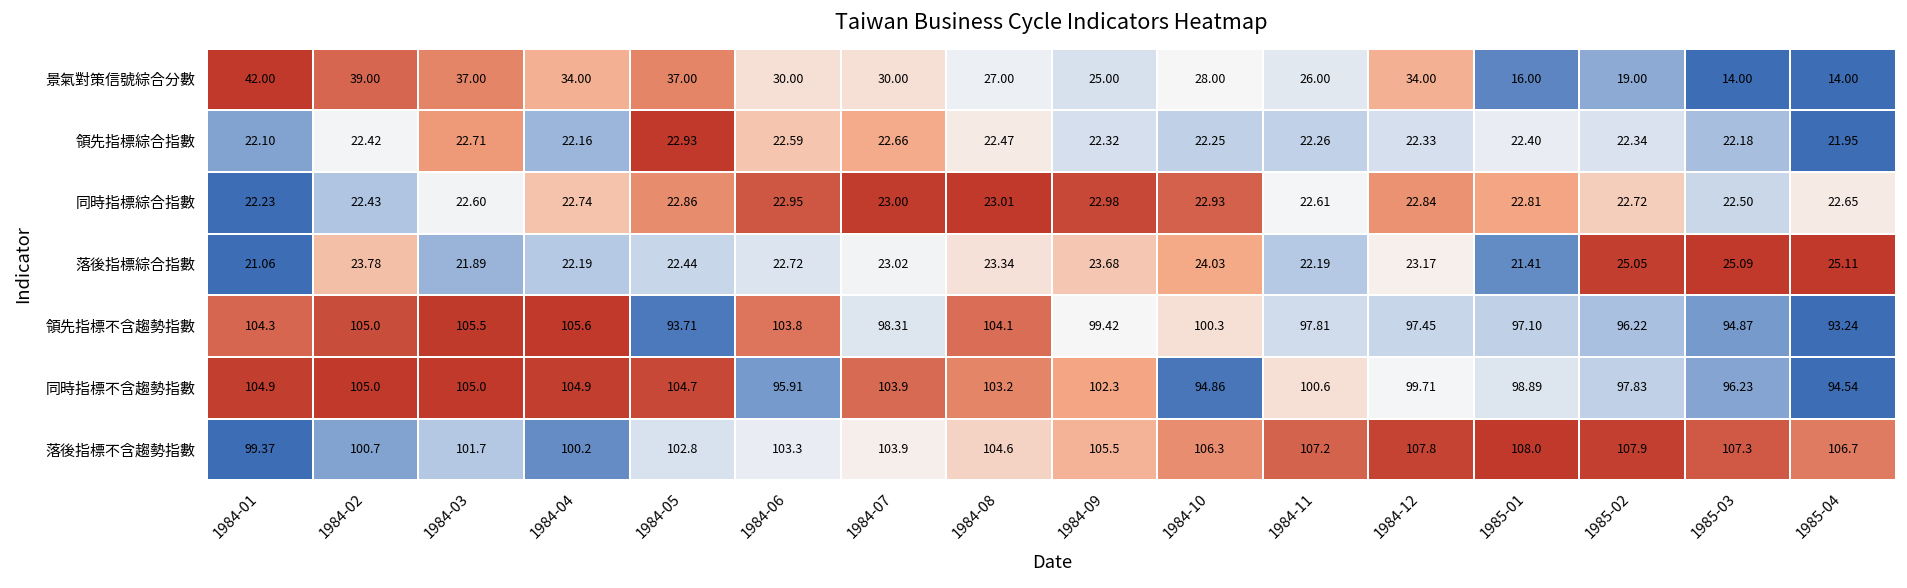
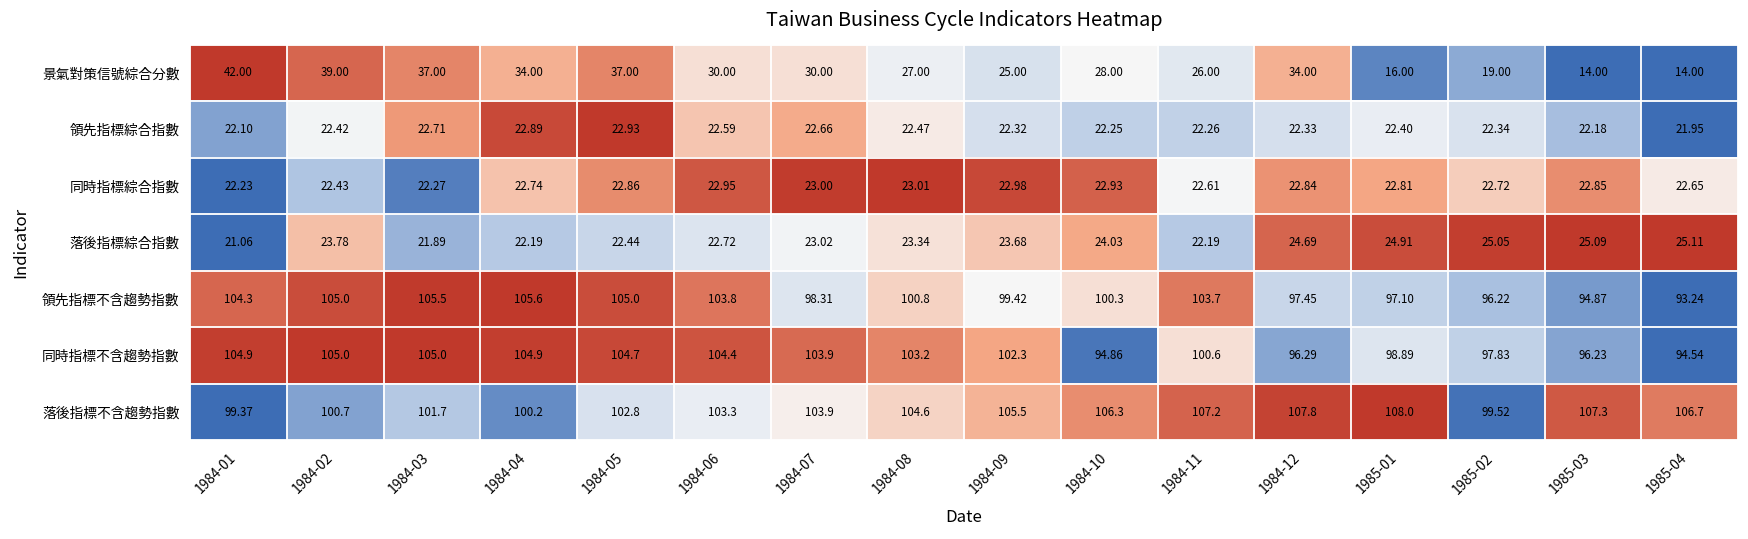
  {
    "景氣對策信號綜合分數": {
      "1984-01": 42.00,
      "1984-02": 39.00,
      "1984-03": 37.00,
      "1984-04": 34.00,
      "1984-05": 37.00,
      "1984-06": 30.00,
      "1984-07": 30.00,
      "1984-08": 27.00,
      "1984-09": 25.00,
      "1984-10": 28.00,
      "1984-11": 26.00,
      "1984-12": 34.00,
      "1985-01": 16.00,
      "1985-02": 19.00,
      "1985-03": 14.00,
      "1985-04": 14.00
    },
    "領先指標綜合指數": {
      "1984-01": 22.10,
      "1984-02": 22.42,
      "1984-03": 22.71,
-     "1984-04": 22.16,
+     "1984-04": 22.89,
      "1984-05": 22.93,
      "1984-06": 22.59,
      "1984-07": 22.66,
      "1984-08": 22.47,
      "1984-09": 22.32,
      "1984-10": 22.25,
      "1984-11": 22.26,
      "1984-12": 22.33,
      "1985-01": 22.40,
      "1985-02": 22.34,
      "1985-03": 22.18,
      "1985-04": 21.95
    },
    "同時指標綜合指數": {
      "1984-01": 22.23,
      "1984-02": 22.43,
-     "1984-03": 22.60,
+     "1984-03": 22.27,
      "1984-04": 22.74,
      "1984-05": 22.86,
      "1984-06": 22.95,
      "1984-07": 23.00,
      "1984-08": 23.01,
      "1984-09": 22.98,
      "1984-10": 22.93,
      "1984-11": 22.61,
      "1984-12": 22.84,
      "1985-01": 22.81,
      "1985-02": 22.72,
-     "1985-03": 22.50,
+     "1985-03": 22.85,
      "1985-04": 22.65
    },
    "落後指標綜合指數": {
      "1984-01": 21.06,
      "1984-02": 23.78,
      "1984-03": 21.89,
      "1984-04": 22.19,
      "1984-05": 22.44,
      "1984-06": 22.72,
      "1984-07": 23.02,
      "1984-08": 23.34,
      "1984-09": 23.68,
      "1984-10": 24.03,
      "1984-11": 22.19,
-     "1984-12": 23.17,
-     "1985-01": 21.41,
+     "1984-12": 24.69,
+     "1985-01": 24.91,
      "1985-02": 25.05,
      "1985-03": 25.09,
      "1985-04": 25.11
    },
    "領先指標不含趨勢指數": {
      "1984-01": 104.3,
      "1984-02": 105.0,
      "1984-03": 105.5,
      "1984-04": 105.6,
-     "1984-05": 93.71,
+     "1984-05": 105.0,
      "1984-06": 103.8,
      "1984-07": 98.31,
-     "1984-08": 104.1,
+     "1984-08": 100.8,
      "1984-09": 99.42,
      "1984-10": 100.3,
-     "1984-11": 97.81,
+     "1984-11": 103.7,
      "1984-12": 97.45,
      "1985-01": 97.10,
      "1985-02": 96.22,
      "1985-03": 94.87,
      "1985-04": 93.24
    },
    "同時指標不含趨勢指數": {
      "1984-01": 104.9,
      "1984-02": 105.0,
      "1984-03": 105.0,
      "1984-04": 104.9,
      "1984-05": 104.7,
-     "1984-06": 95.91,
+     "1984-06": 104.4,
      "1984-07": 103.9,
      "1984-08": 103.2,
      "1984-09": 102.3,
      "1984-10": 94.86,
      "1984-11": 100.6,
-     "1984-12": 99.71,
+     "1984-12": 96.29,
      "1985-01": 98.89,
      "1985-02": 97.83,
      "1985-03": 96.23,
      "1985-04": 94.54
    },
    "落後指標不含趨勢指數": {
      "1984-01": 99.37,
      "1984-02": 100.7,
      "1984-03": 101.7,
      "1984-04": 100.2,
      "1984-05": 102.8,
      "1984-06": 103.3,
      "1984-07": 103.9,
      "1984-08": 104.6,
      "1984-09": 105.5,
      "1984-10": 106.3,
      "1984-11": 107.2,
      "1984-12": 107.8,
      "1985-01": 108.0,
-     "1985-02": 107.9,
+     "1985-02": 99.52,
      "1985-03": 107.3,
      "1985-04": 106.7
    }
  }
